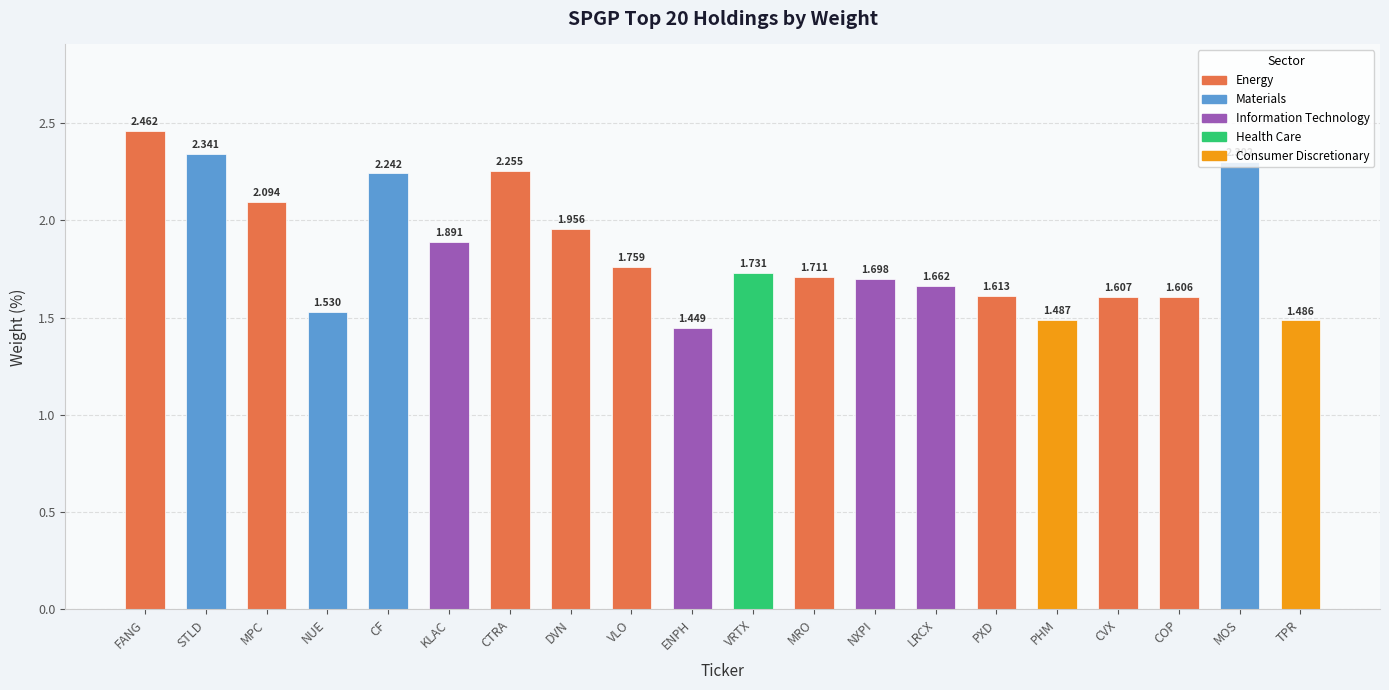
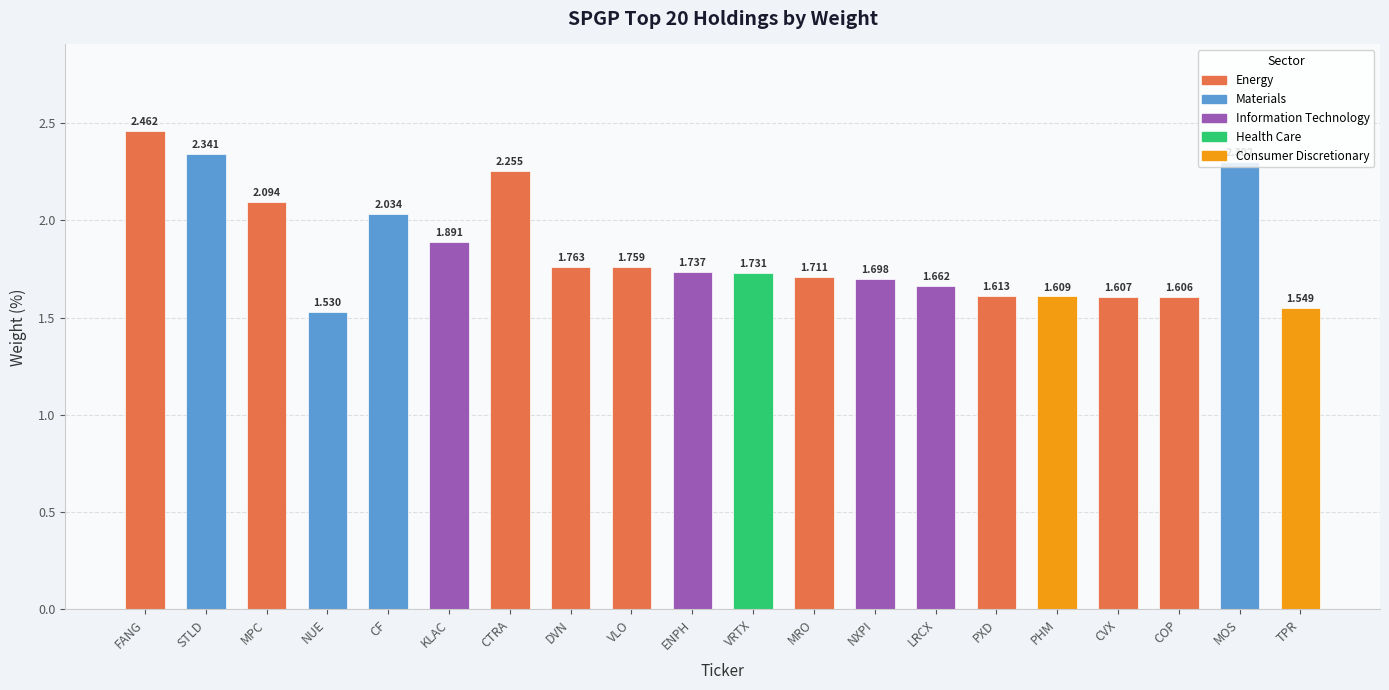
  {
    "FANG": 2.462,
    "STLD": 2.341,
    "MPC": 2.094,
    "NUE": 1.530,
-   "CF": 2.242,
+   "CF": 2.034,
    "KLAC": 1.891,
    "CTRA": 2.255,
-   "DVN": 1.956,
+   "DVN": 1.763,
    "VLO": 1.759,
-   "ENPH": 1.449,
+   "ENPH": 1.737,
    "VRTX": 1.731,
    "MRO": 1.711,
    "NXPI": 1.698,
    "LRCX": 1.662,
    "PXD": 1.613,
-   "PHM": 1.487,
+   "PHM": 1.609,
    "CVX": 1.607,
    "COP": 1.606,
-   "TPR": 1.486
+   "TPR": 1.549
  }
